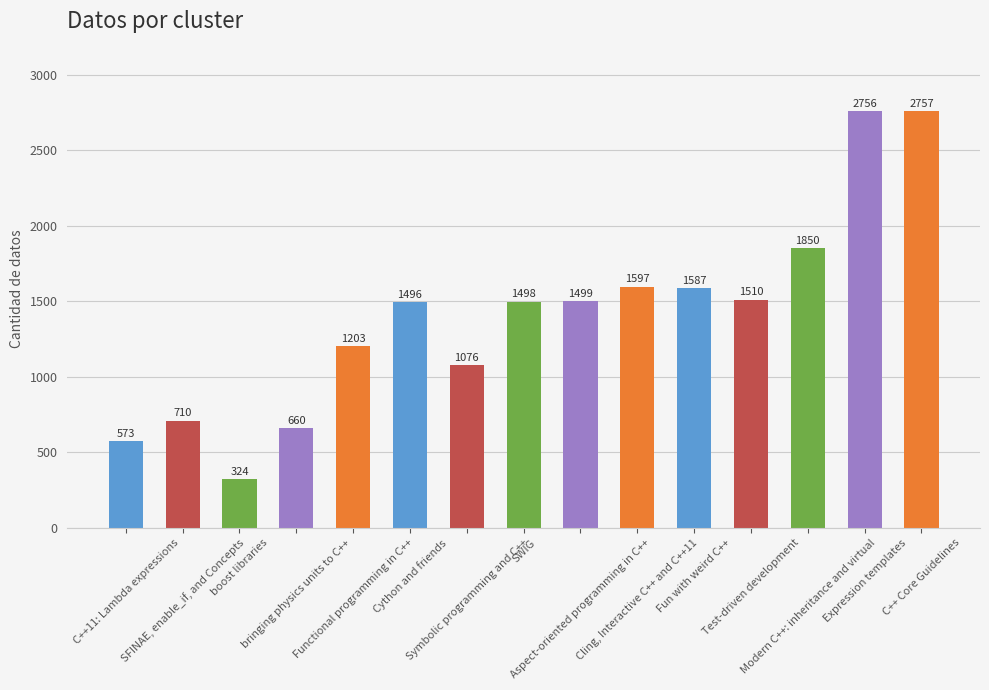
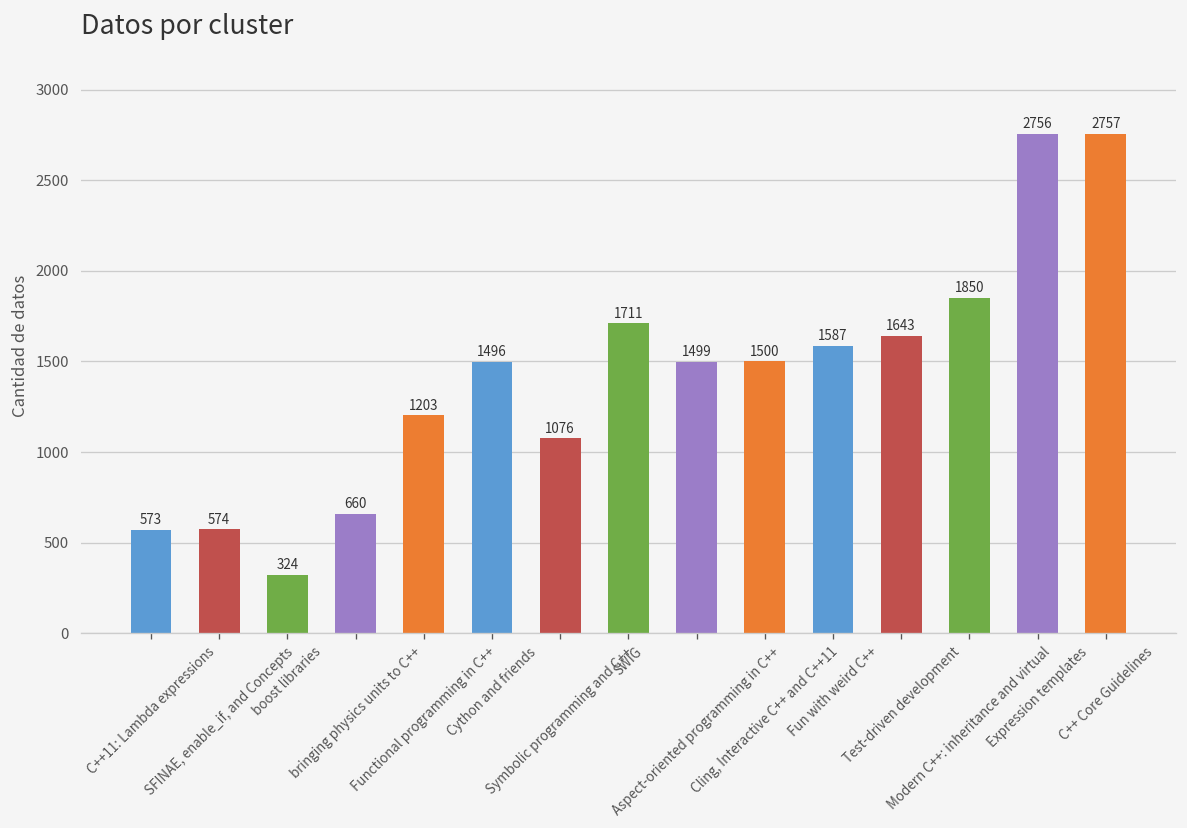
  {
    "C++11: Lambda expressions": 573,
-   "SFINAE, enable_if, and Concepts": 710,
+   "SFINAE, enable_if, and Concepts": 574,
    "boost libraries": 324,
    "bringing physics units to C++": 660,
    "Functional programming in C++": 1203,
    "Cython and friends": 1496,
    "Symbolic programming and C++": 1076,
-   "SWIG": 1498,
+   "SWIG": 1711,
    "Aspect-oriented programming in C++": 1499,
-   "Cling, Interactive C++ and C++11": 1597,
+   "Cling, Interactive C++ and C++11": 1500,
    "Fun with weird C++": 1587,
-   "Test-driven development": 1510,
+   "Test-driven development": 1643,
    "Modern C++: inheritance and virtual": 1850,
    "Expression templates": 2756,
    "C++ Core Guidelines": 2757
  }
